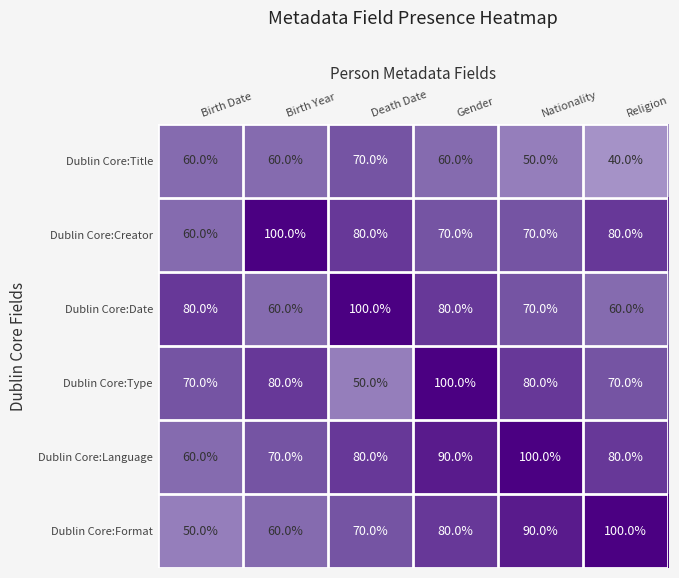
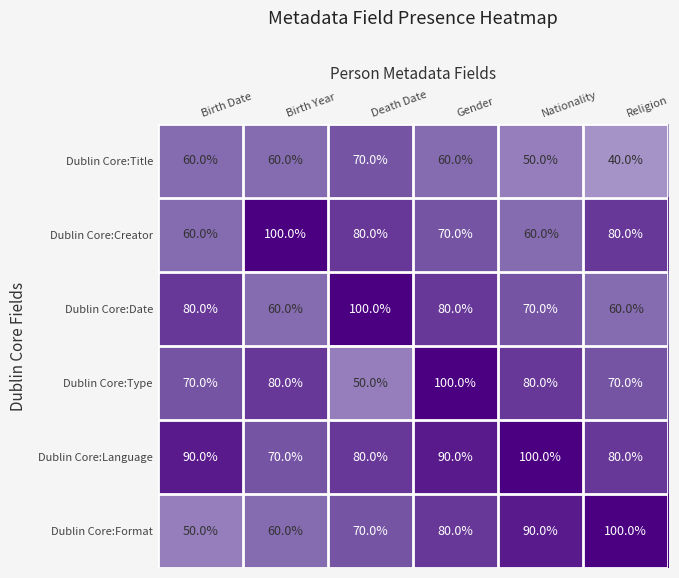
  {
    "Dublin Core:Title": {
      "Birth Date": "60.0%",
      "Birth Year": "60.0%",
      "Death Date": "70.0%",
      "Gender": "60.0%",
      "Nationality": "50.0%",
      "Religion": "40.0%"
    },
    "Dublin Core:Creator": {
      "Birth Date": "60.0%",
      "Birth Year": "100.0%",
      "Death Date": "80.0%",
      "Gender": "70.0%",
-     "Nationality": "70.0%",
+     "Nationality": "60.0%",
      "Religion": "80.0%"
    },
    "Dublin Core:Date": {
      "Birth Date": "80.0%",
      "Birth Year": "60.0%",
      "Death Date": "100.0%",
      "Gender": "80.0%",
      "Nationality": "70.0%",
      "Religion": "60.0%"
    },
    "Dublin Core:Type": {
      "Birth Date": "70.0%",
      "Birth Year": "80.0%",
      "Death Date": "50.0%",
      "Gender": "100.0%",
      "Nationality": "80.0%",
      "Religion": "70.0%"
    },
    "Dublin Core:Language": {
-     "Birth Date": "60.0%",
+     "Birth Date": "90.0%",
      "Birth Year": "70.0%",
      "Death Date": "80.0%",
      "Gender": "90.0%",
      "Nationality": "100.0%",
      "Religion": "80.0%"
    },
    "Dublin Core:Format": {
      "Birth Date": "50.0%",
      "Birth Year": "60.0%",
      "Death Date": "70.0%",
      "Gender": "80.0%",
      "Nationality": "90.0%",
      "Religion": "100.0%"
    }
  }
